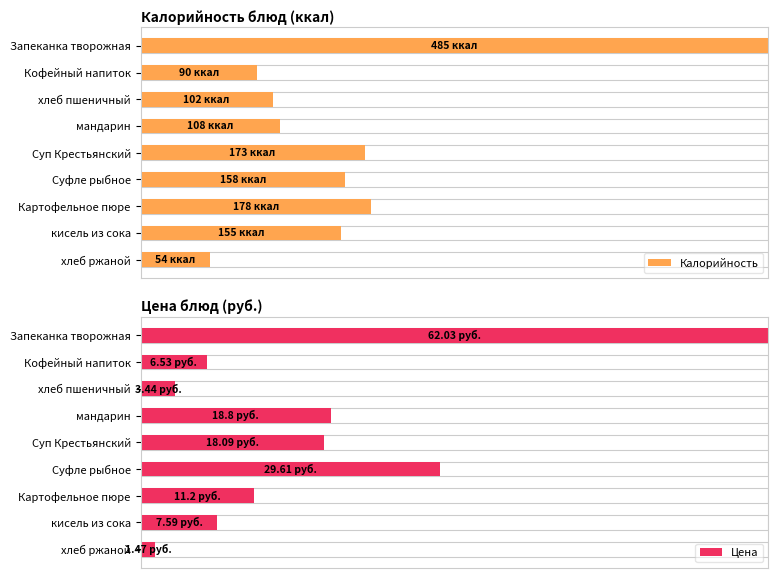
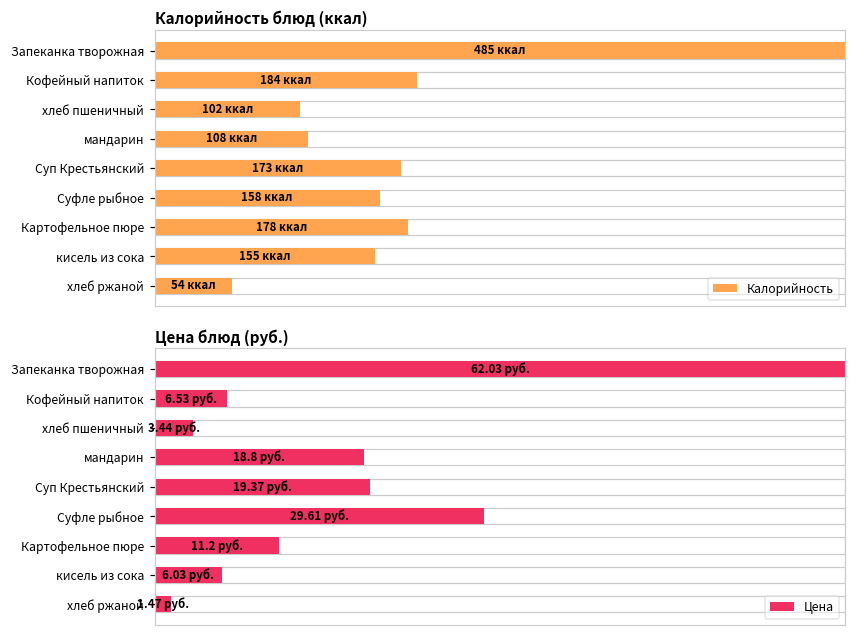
  {
    "Калорийность блюд (ккал)": {
      "Калорийность": {
-       "Кофейный напиток": 90
+       "Кофейный напиток": 184
      }
    },
    "Цена блюд (руб.)": {
      "Цена": {
-       "Суп Крестьянский": 18.09,
-       "кисель из сока": 7.59
+       "Суп Крестьянский": 19.37,
+       "кисель из сока": 6.03
      }
    }
  }
